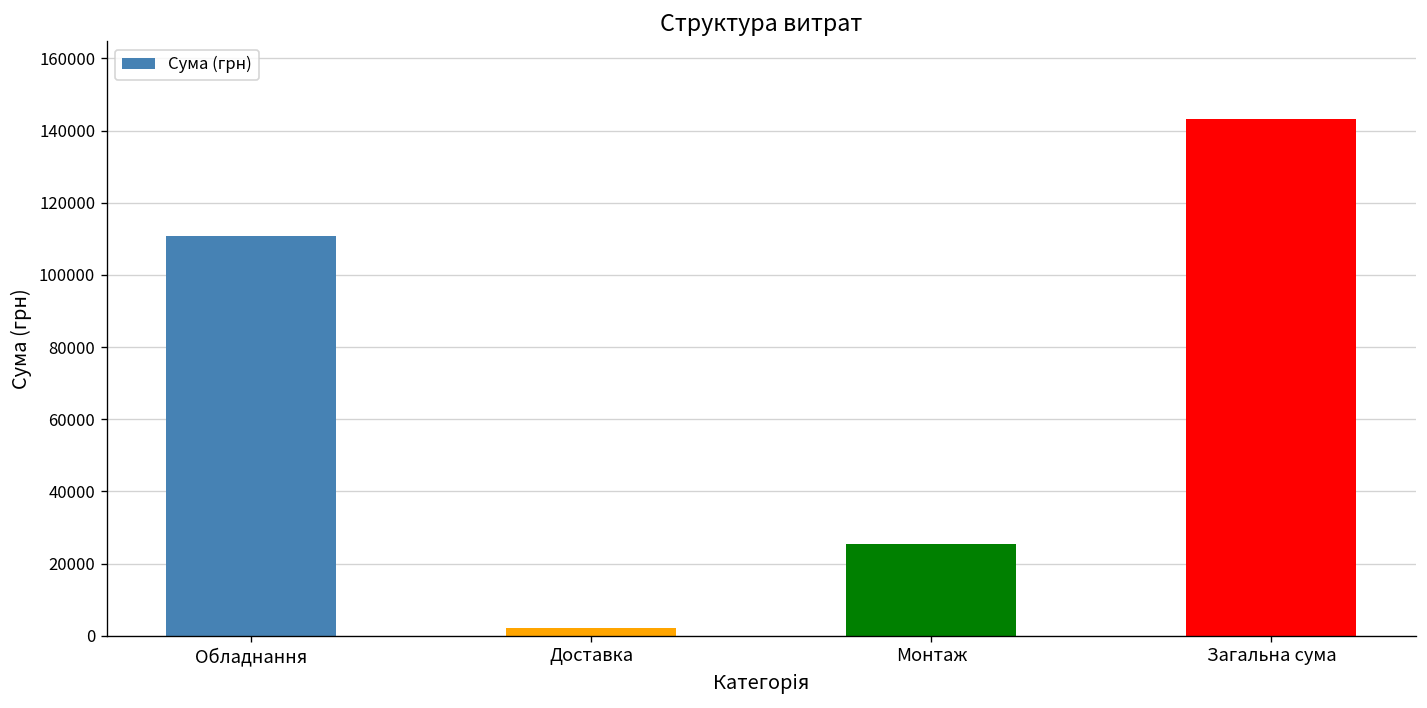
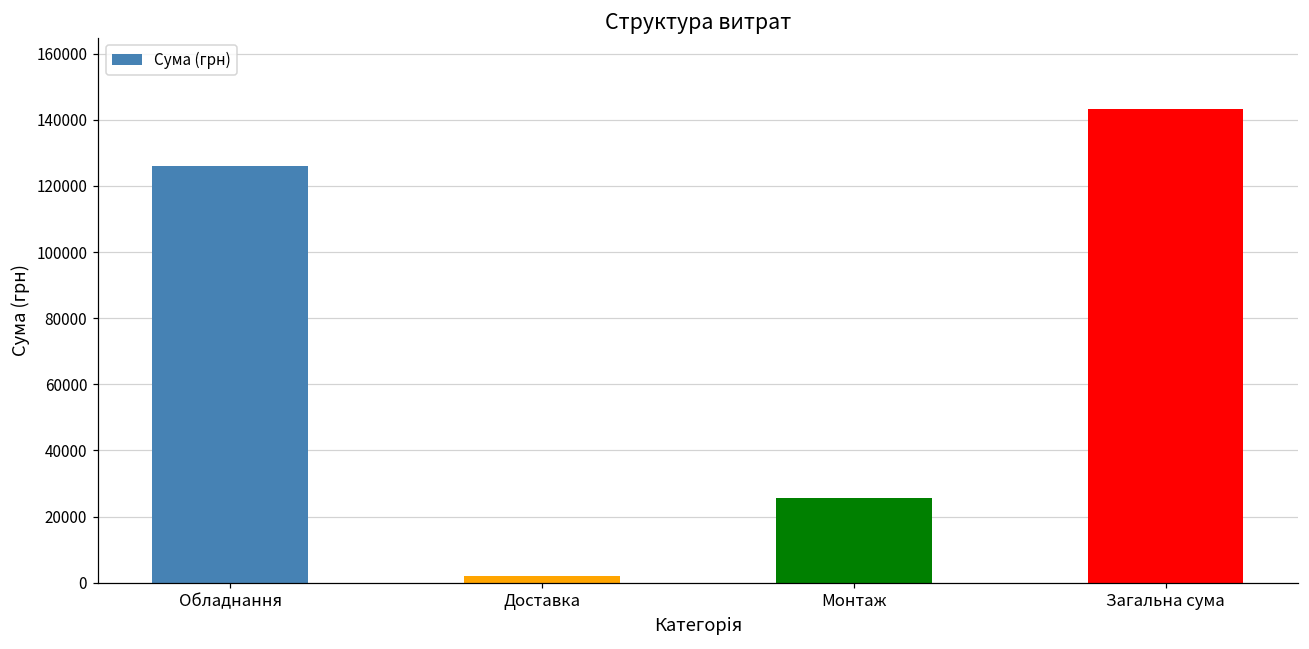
  {
-   "Обладнання": 111000,
+   "Обладнання": 126000,
    "Доставка": 2000,
    "Монтаж": 26000,
    "Загальна сума": 143000
  }
